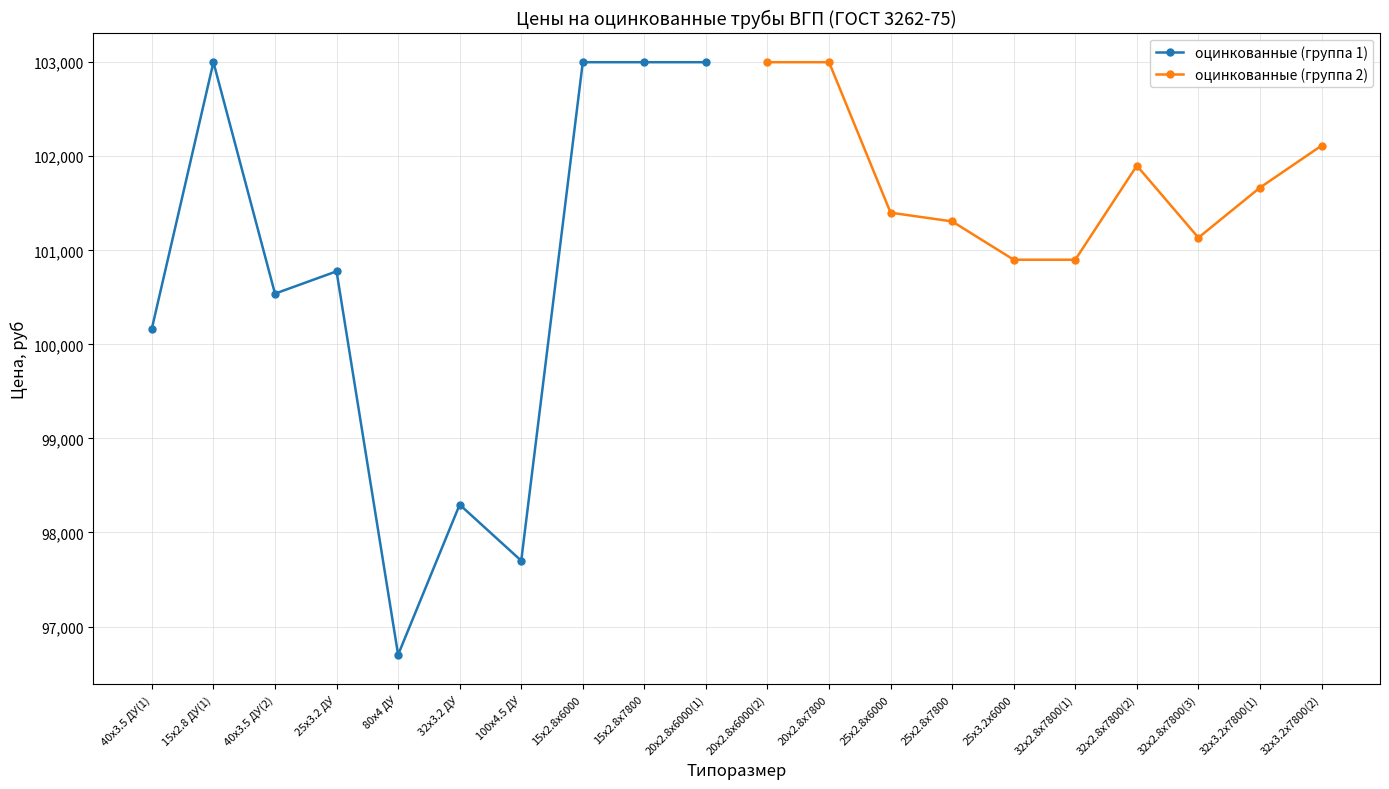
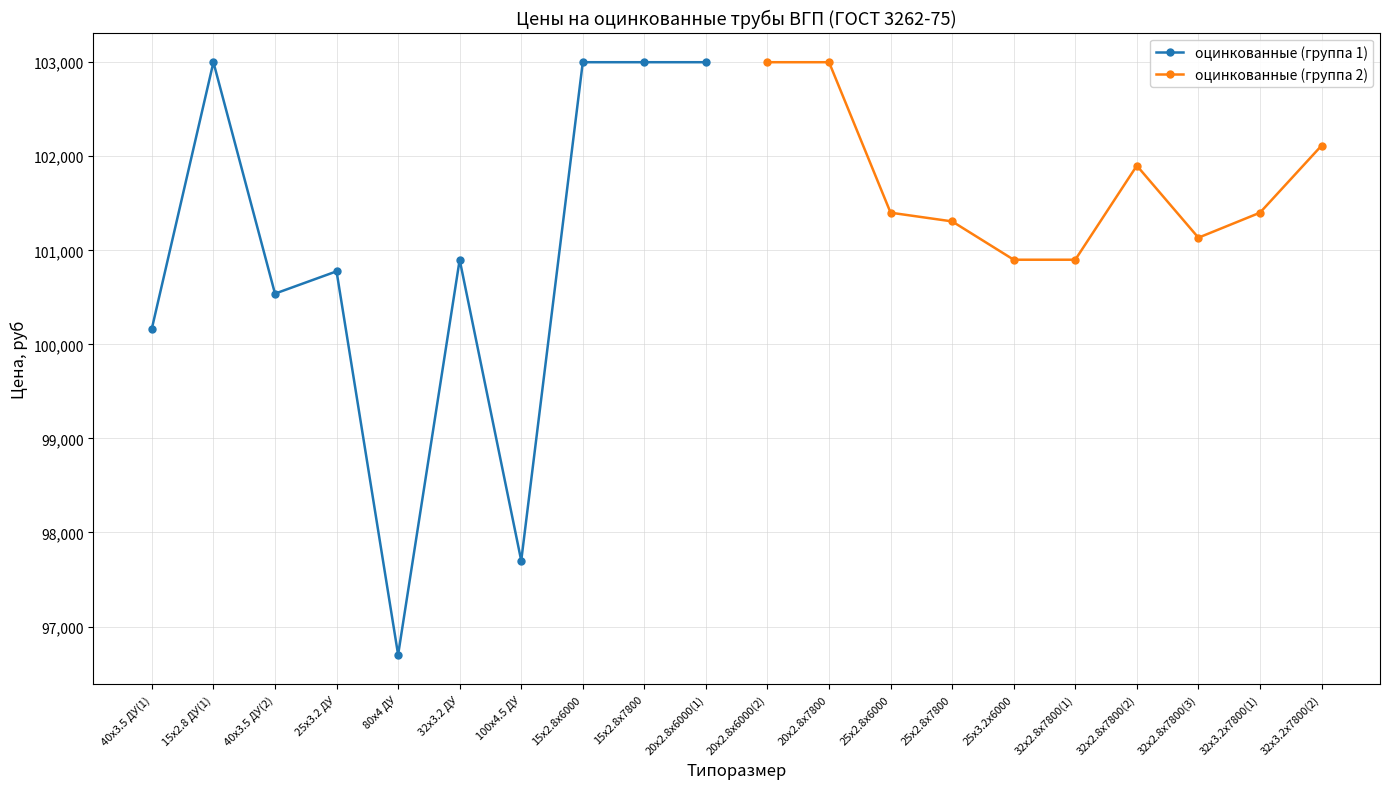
  {
    "оцинкованные (группа 1)": {
      "40x3.5 ДУ(1)": "100,200",
      "15x2.8 ДУ(1)": "103,000",
      "40x3.5 ДУ(2)": "100,500",
      "25x3.2 ДУ": "100,800",
      "80x4 ДУ": "96,700",
-     "32x3.2 ДУ": "98,300",
+     "32x3.2 ДУ": "100,900",
      "100x4.5 ДУ": "97,700",
      "15x2.8x6000": "103,000",
      "15x2.8x7800": "103,000",
      "20x2.8x6000(1)": "103,000"
    },
    "оцинкованные (группа 2)": {
      "20x2.8x6000(2)": "103,000",
      "20x2.8x7800": "103,000",
      "25x2.8x6000": "101,400",
      "25x2.8x7800": "101,300",
      "25x3.2x6000": "100,900",
      "32x2.8x7800(1)": "100,900",
      "32x2.8x7800(2)": "101,900",
      "32x2.8x7800(3)": "101,100",
-     "32x3.2x7800(1)": "101,700",
+     "32x3.2x7800(1)": "101,400",
      "32x3.2x7800(2)": "102,100"
    }
  }
